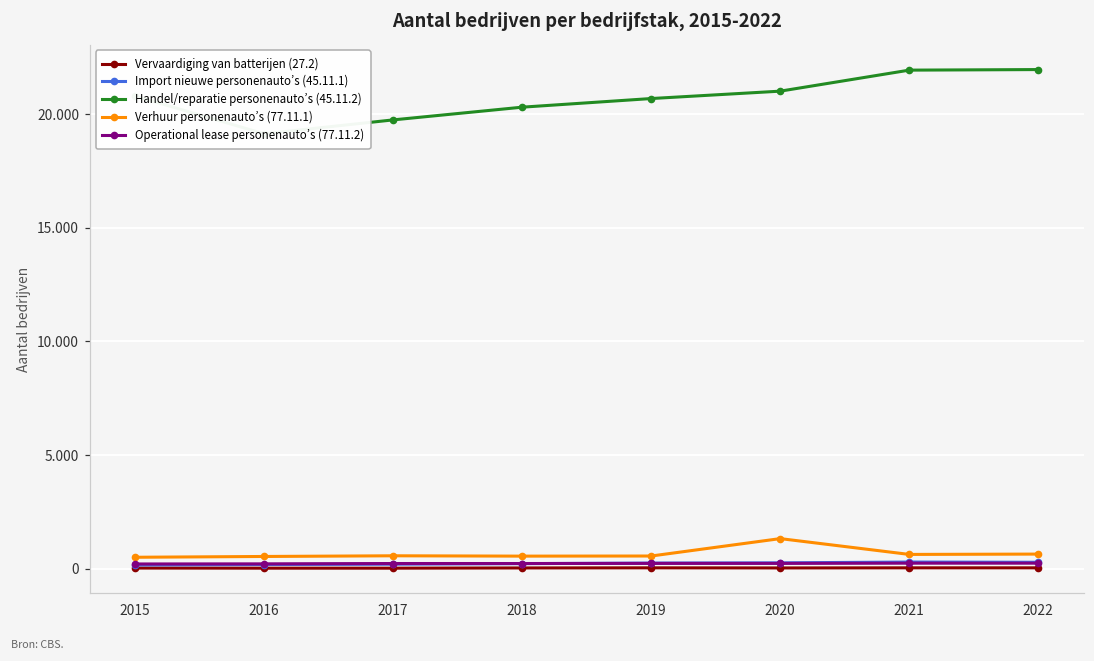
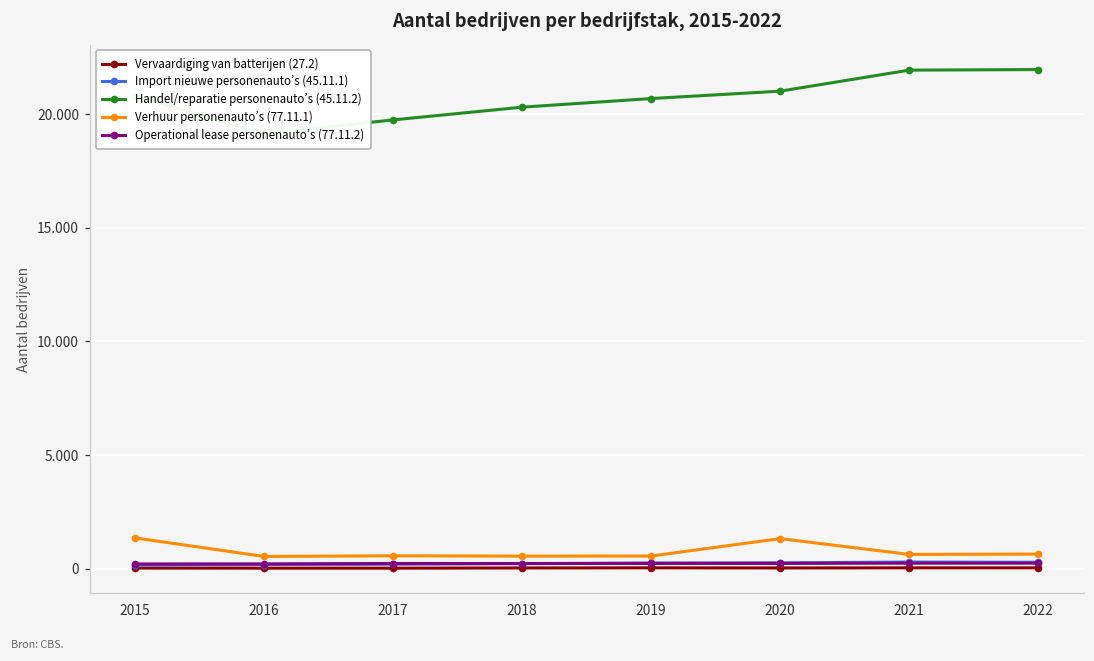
  {
    "Vervaardiging van batterijen (27.2)": {
      "2015": 0.0,
      "2016": 0.0,
      "2017": 0.0,
      "2018": 0.0,
      "2019": 0.0,
      "2020": 0.0,
      "2021": 0.0,
      "2022": 0.0
    },
    "Handel/reparatie personenauto’s (45.11.2)": {
      "2017": 19.7,
      "2018": 20.3,
      "2019": 20.7,
      "2020": 21.0,
      "2021": 21.9,
      "2022": 22.0
    },
    "Verhuur personenauto’s (77.11.1)": {
-     "2015": 0.5,
+     "2015": 1.4,
      "2016": 0.5,
      "2017": 0.6,
      "2018": 0.6,
      "2019": 0.6,
      "2020": 1.3,
      "2021": 0.6,
      "2022": 0.6
    }
  }
